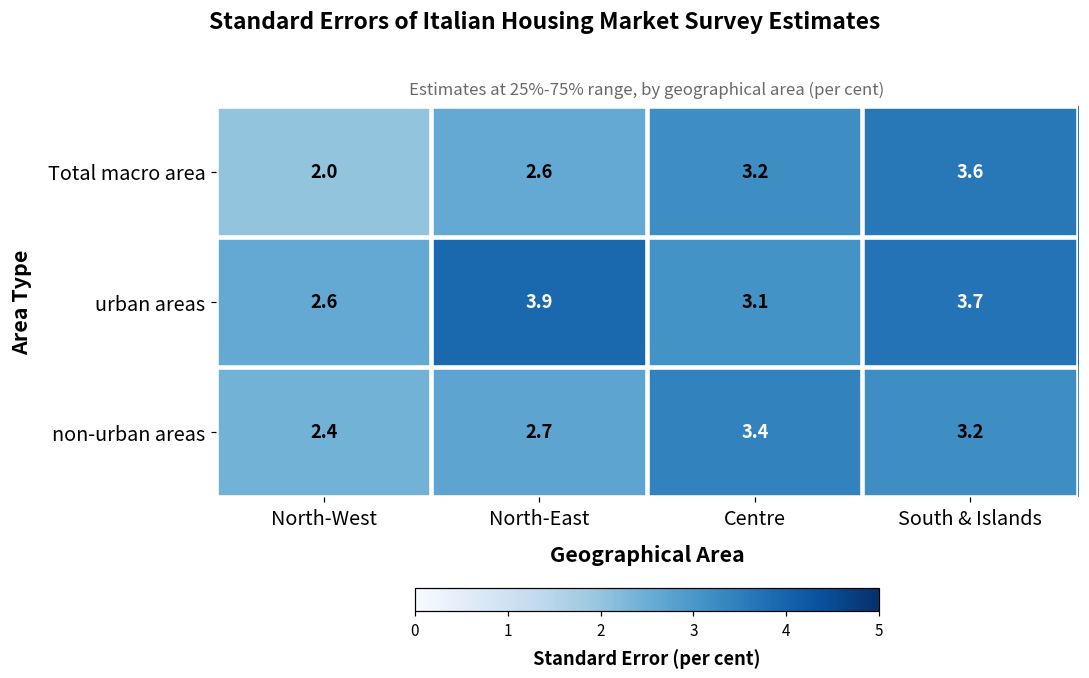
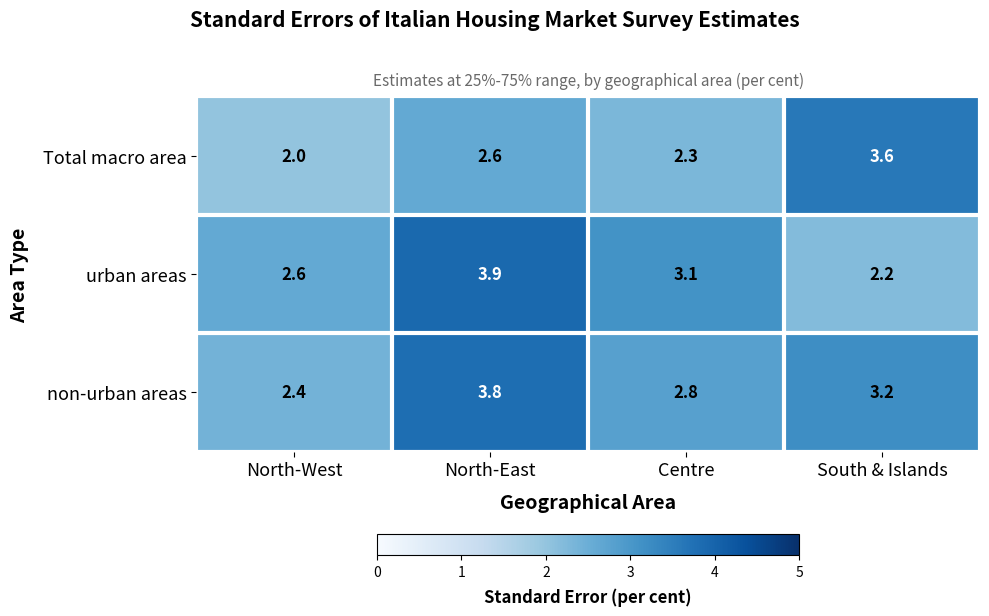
  {
    "Total macro area": {
      "North-West": 2.0,
      "North-East": 2.6,
-     "Centre": 3.2,
+     "Centre": 2.3,
      "South & Islands": 3.6
    },
    "urban areas": {
      "North-West": 2.6,
      "North-East": 3.9,
      "Centre": 3.1,
-     "South & Islands": 3.7
+     "South & Islands": 2.2
    },
    "non-urban areas": {
      "North-West": 2.4,
-     "North-East": 2.7,
-     "Centre": 3.4,
+     "North-East": 3.8,
+     "Centre": 2.8,
      "South & Islands": 3.2
    }
  }
